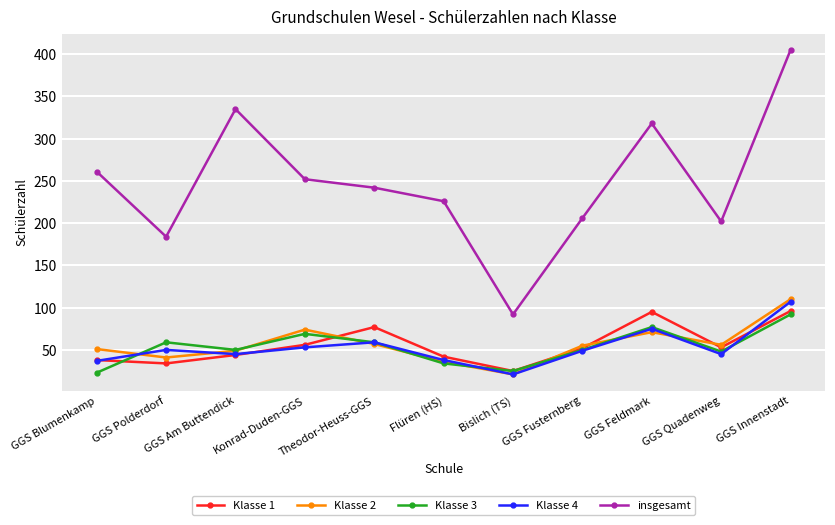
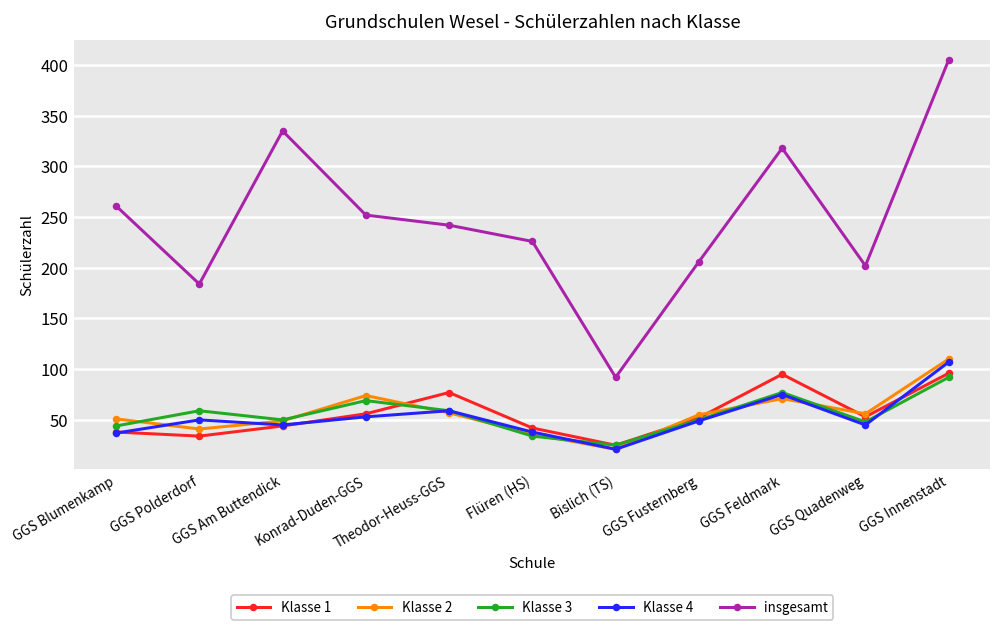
  {
    "Klasse 1": {
      "GGS Polderdorf": 30,
      "Theodor-Heuss-GGS": 80,
      "Flüren (HS)": 40,
      "GGS Feldmark": 100,
      "GGS Innenstadt": 100
    },
    "Klasse 2": {
      "GGS Blumenkamp": 50,
      "GGS Polderdorf": 40,
      "Konrad-Duden-GGS": 70,
      "GGS Feldmark": 70
    },
    "Klasse 3": {
-     "GGS Blumenkamp": 20,
+     "GGS Blumenkamp": 40,
      "GGS Polderdorf": 60,
      "Konrad-Duden-GGS": 70,
      "GGS Innenstadt": 90
    },
    "Klasse 4": {
      "GGS Polderdorf": 50
    },
    "insgesamt": {
      "GGS Blumenkamp": 260,
      "GGS Polderdorf": 180,
      "GGS Am Buttendick": 340,
      "Konrad-Duden-GGS": 250,
      "Theodor-Heuss-GGS": 240,
      "Flüren (HS)": 230,
      "Bislich (TS)": 90,
      "GGS Fusternberg": 210,
      "GGS Feldmark": 320,
      "GGS Quadenweg": 200,
      "GGS Innenstadt": 410
    }
  }
